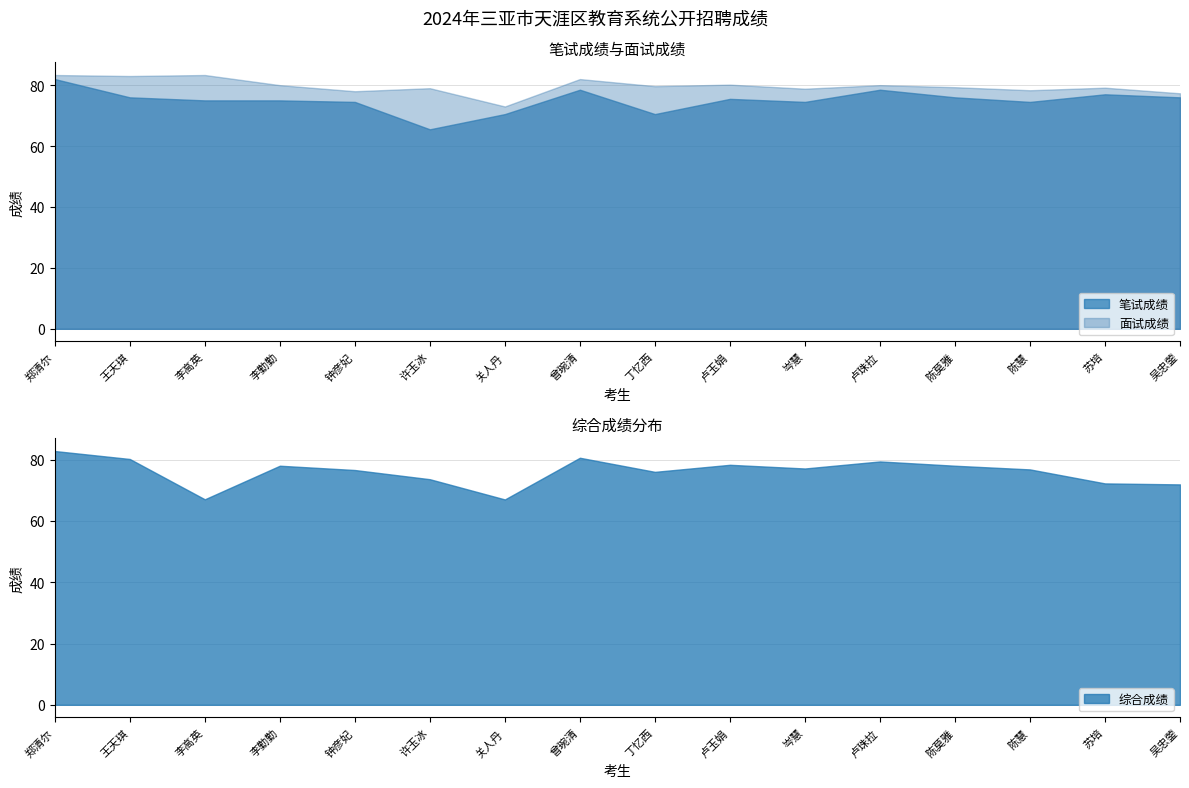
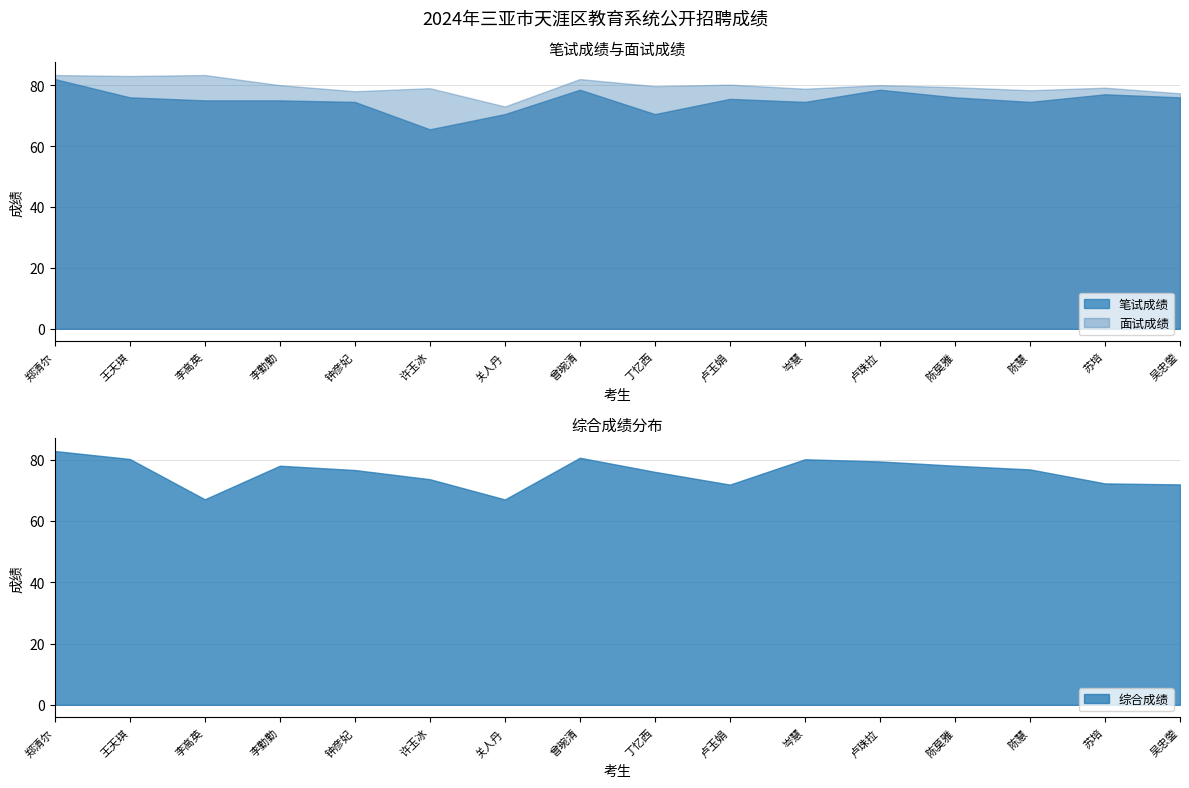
  {
    "综合成绩分布": {
      "郑清尔": 83,
      "王天琪": 80,
      "李高英": 67,
      "李勤勤": 78,
      "钟彦妃": 77,
      "许玉冰": 74,
      "关人丹": 67,
      "曾琬清": 81,
      "丁忆西": 76,
-     "卢玉娟": 78,
-     "岑慧": 77,
+     "卢玉娟": 72,
+     "岑慧": 80,
      "卢珠拉": 79,
      "陈莫雅": 78,
      "陈慧": 77,
      "苏培": 72,
      "吴忠蓥": 72
    }
  }
